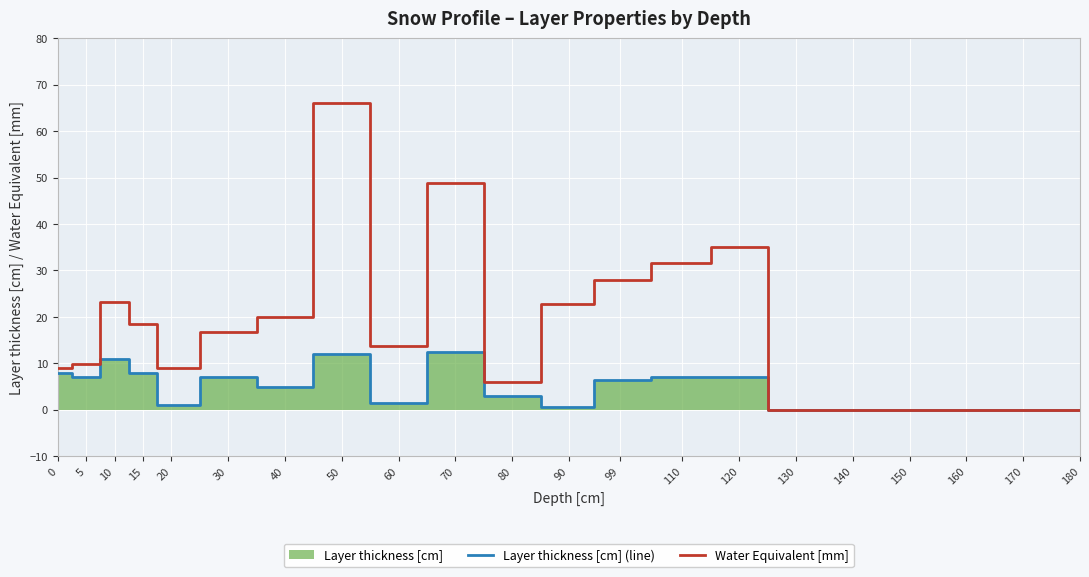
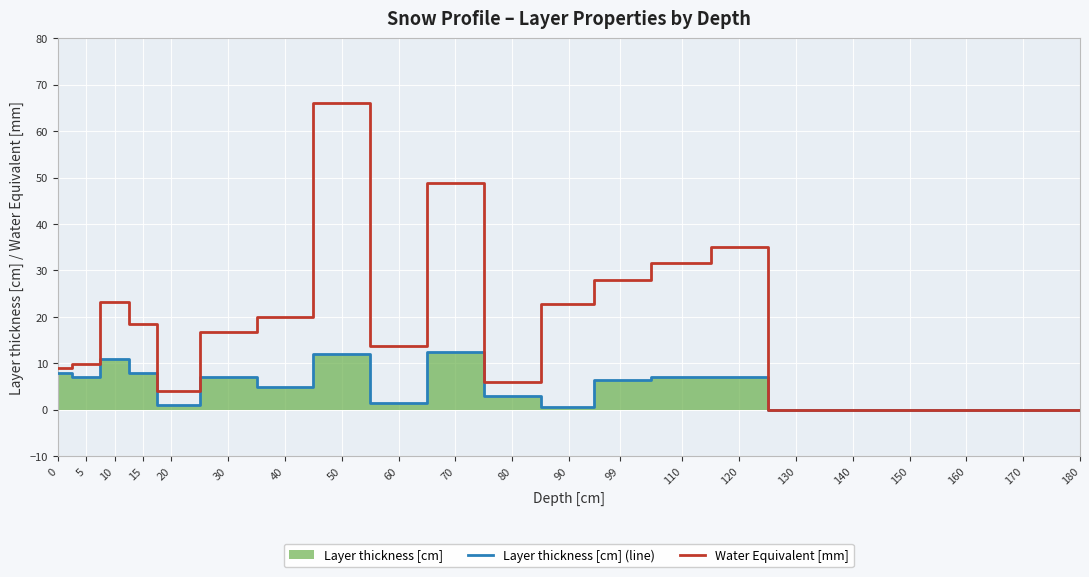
  {
    "Layer thickness [cm] (line)": {
      "5": 7,
      "10": 11,
      "15": 8,
      "20": 1,
      "30": 7,
      "40": 5,
      "50": 12,
      "60": 2,
      "70": 13,
      "80": 3,
      "90": 1,
      "99": 7,
      "110": 7,
      "120": 7
    },
    "Water Equivalent [mm]": {
      "0": 9,
      "5": 10,
      "10": 23,
      "15": 18,
-     "20": 9,
+     "20": 4,
      "30": 17,
      "40": 20,
      "50": 66,
      "60": 14,
      "70": 49,
      "80": 6,
      "90": 23,
      "99": 28,
      "110": 32,
      "120": 35
    }
  }
